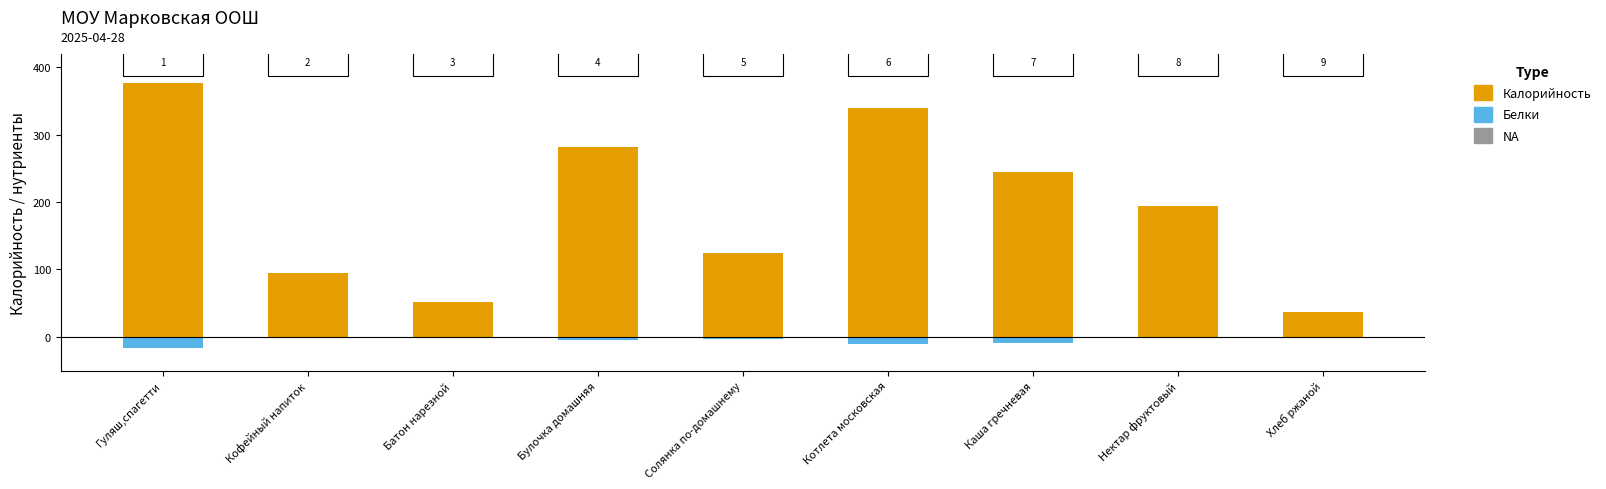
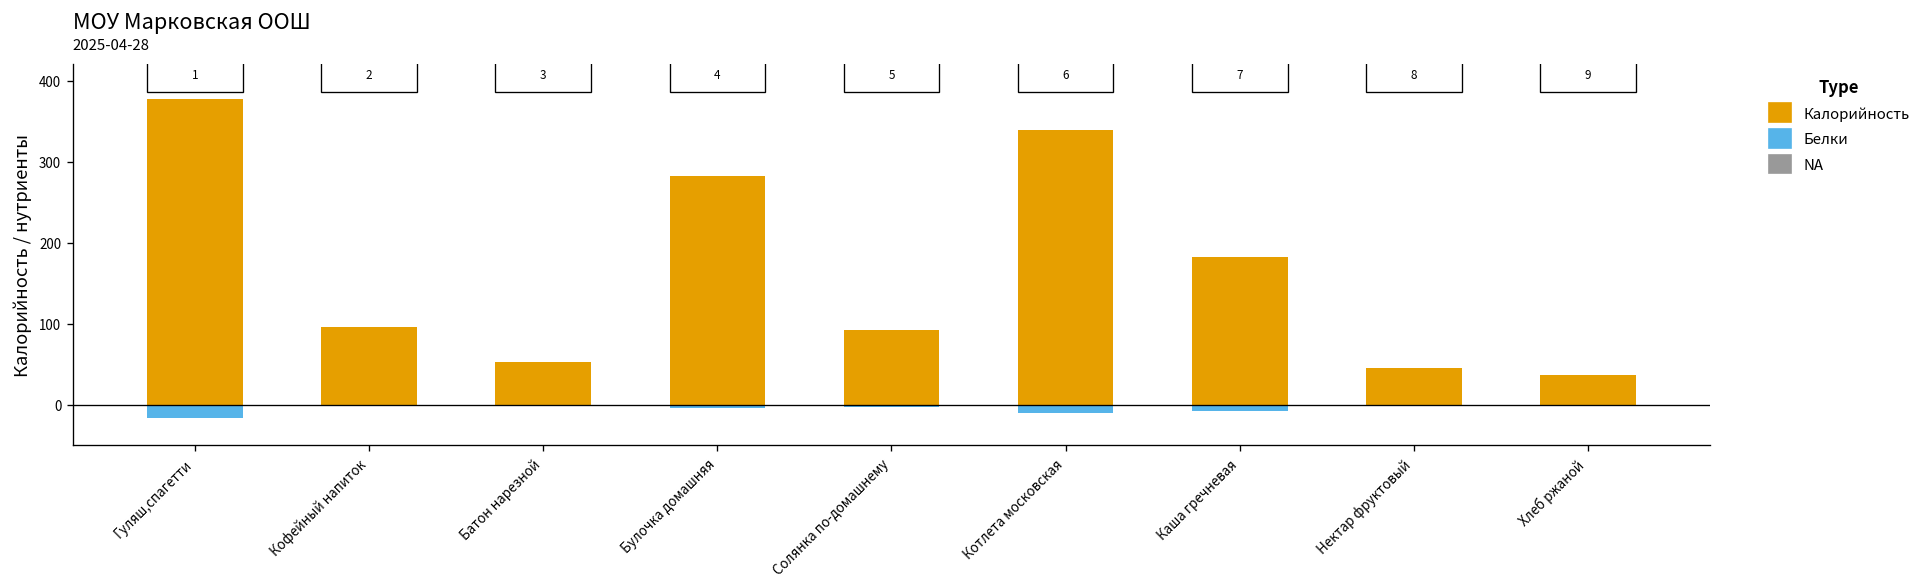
  {
    "Калорийность": {
      "Кофейный напиток": 100,
      "Батон нарезной": 50,
      "Булочка домашняя": 280,
-     "Солянка по-домашнему": 120,
+     "Солянка по-домашнему": 90,
      "Котлета московская": 340,
-     "Каша гречневая": 240,
-     "Нектар фруктовый": 190,
+     "Каша гречневая": 180,
+     "Нектар фруктовый": 40,
      "Хлеб ржаной": 40
    }
  }
